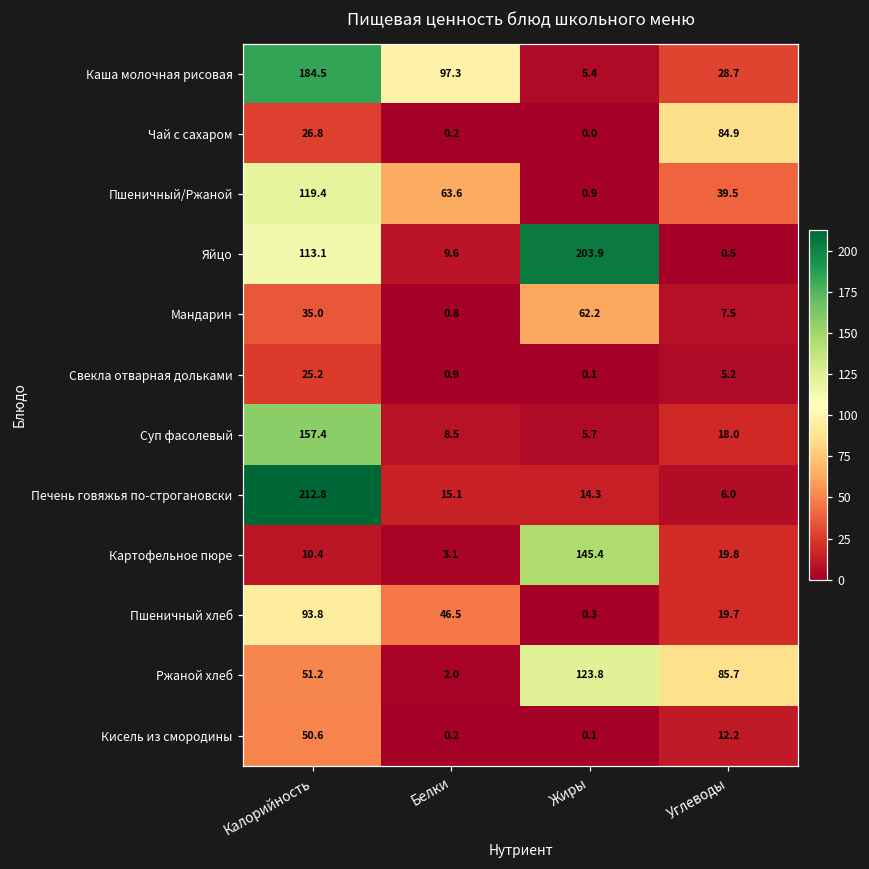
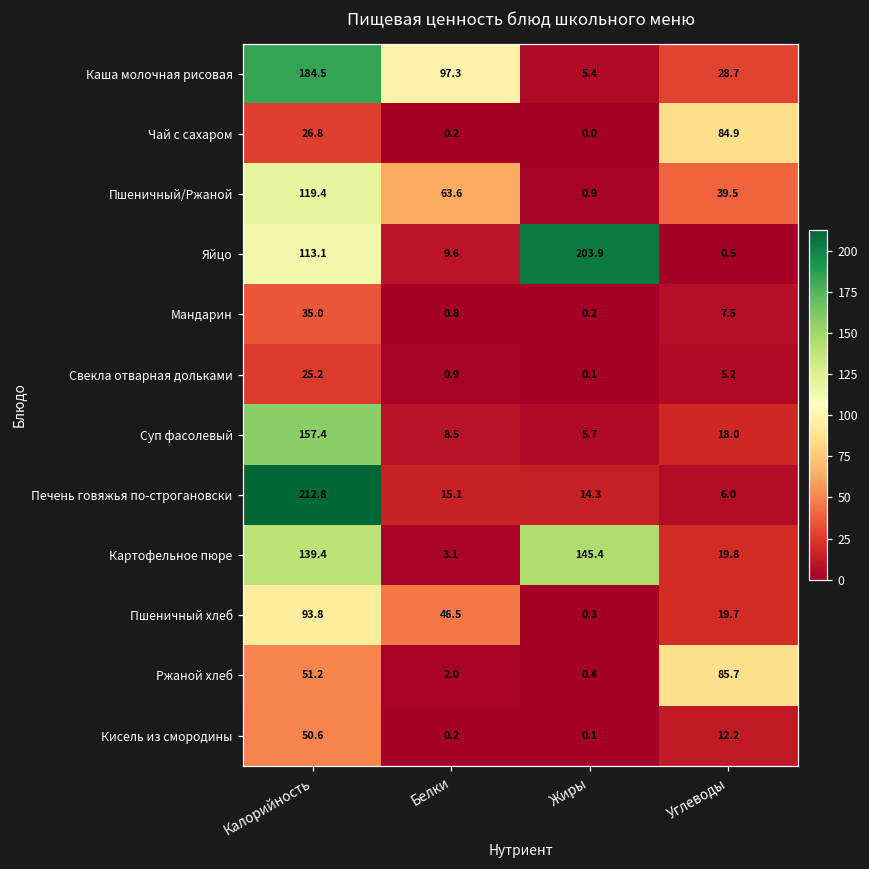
  {
    "Каша молочная рисовая": {
      "Калорийность": 184.5,
      "Белки": 97.3,
      "Жиры": 5.4,
      "Углеводы": 28.7
    },
    "Чай с сахаром": {
      "Калорийность": 26.8,
      "Белки": 0.2,
      "Жиры": 0.0,
      "Углеводы": 84.9
    },
    "Пшеничный/Ржаной": {
      "Калорийность": 119.4,
      "Белки": 63.6,
      "Жиры": 0.9,
      "Углеводы": 39.5
    },
    "Яйцо": {
      "Калорийность": 113.1,
      "Белки": 9.6,
      "Жиры": 203.9,
      "Углеводы": 0.5
    },
    "Мандарин": {
      "Калорийность": 35.0,
      "Белки": 0.8,
-     "Жиры": 62.2,
+     "Жиры": 0.2,
      "Углеводы": 7.5
    },
    "Свекла отварная дольками": {
      "Калорийность": 25.2,
      "Белки": 0.9,
      "Жиры": 0.1,
      "Углеводы": 5.2
    },
    "Суп фасолевый": {
      "Калорийность": 157.4,
      "Белки": 8.5,
      "Жиры": 5.7,
      "Углеводы": 18.0
    },
    "Печень говяжья по-строгановски": {
      "Калорийность": 212.8,
      "Белки": 15.1,
      "Жиры": 14.3,
      "Углеводы": 6.0
    },
    "Картофельное пюре": {
-     "Калорийность": 10.4,
+     "Калорийность": 139.4,
      "Белки": 3.1,
      "Жиры": 145.4,
      "Углеводы": 19.8
    },
    "Пшеничный хлеб": {
      "Калорийность": 93.8,
      "Белки": 46.5,
      "Жиры": 0.3,
      "Углеводы": 19.7
    },
    "Ржаной хлеб": {
      "Калорийность": 51.2,
      "Белки": 2.0,
-     "Жиры": 123.8,
+     "Жиры": 0.4,
      "Углеводы": 85.7
    },
    "Кисель из смородины": {
      "Калорийность": 50.6,
      "Белки": 0.2,
      "Жиры": 0.1,
      "Углеводы": 12.2
    }
  }
